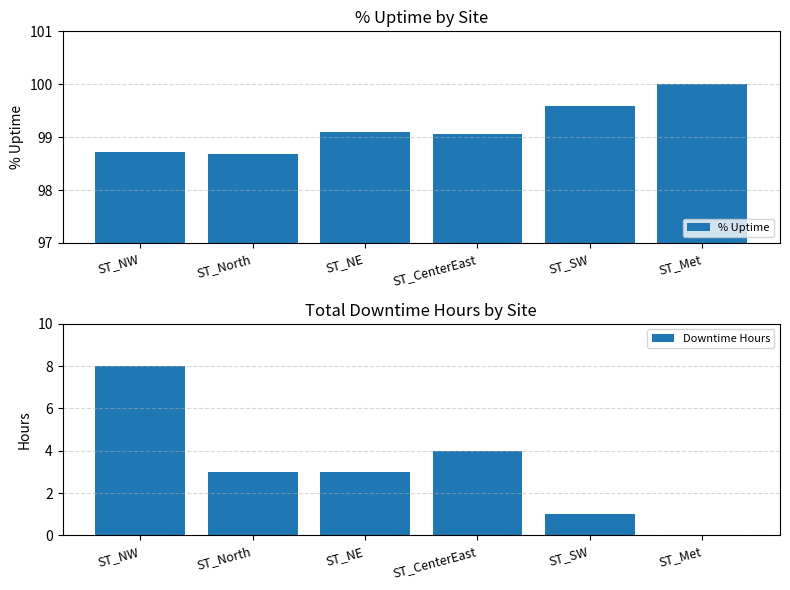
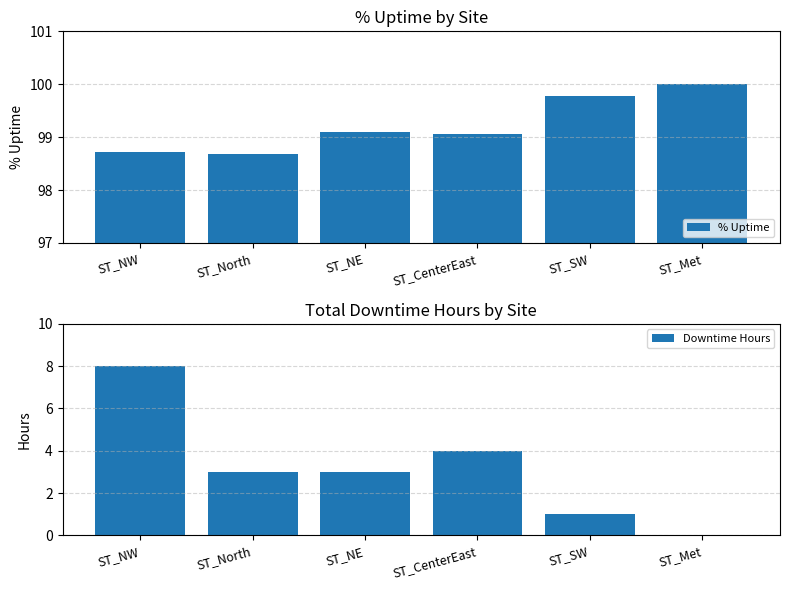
  {
    "% Uptime by Site": {
      "ST_NW": 98.7,
      "ST_North": 98.7,
      "ST_NE": 99.1,
      "ST_CenterEast": 99.1,
-     "ST_SW": 99.6,
+     "ST_SW": 99.8,
      "ST_Met": 100.0
    },
    "Total Downtime Hours by Site": {
      "ST_NW": 8.0,
      "ST_North": 3.0,
      "ST_NE": 3.0,
      "ST_CenterEast": 4.0,
      "ST_SW": 1.0,
      "ST_Met": 0.0
    }
  }
